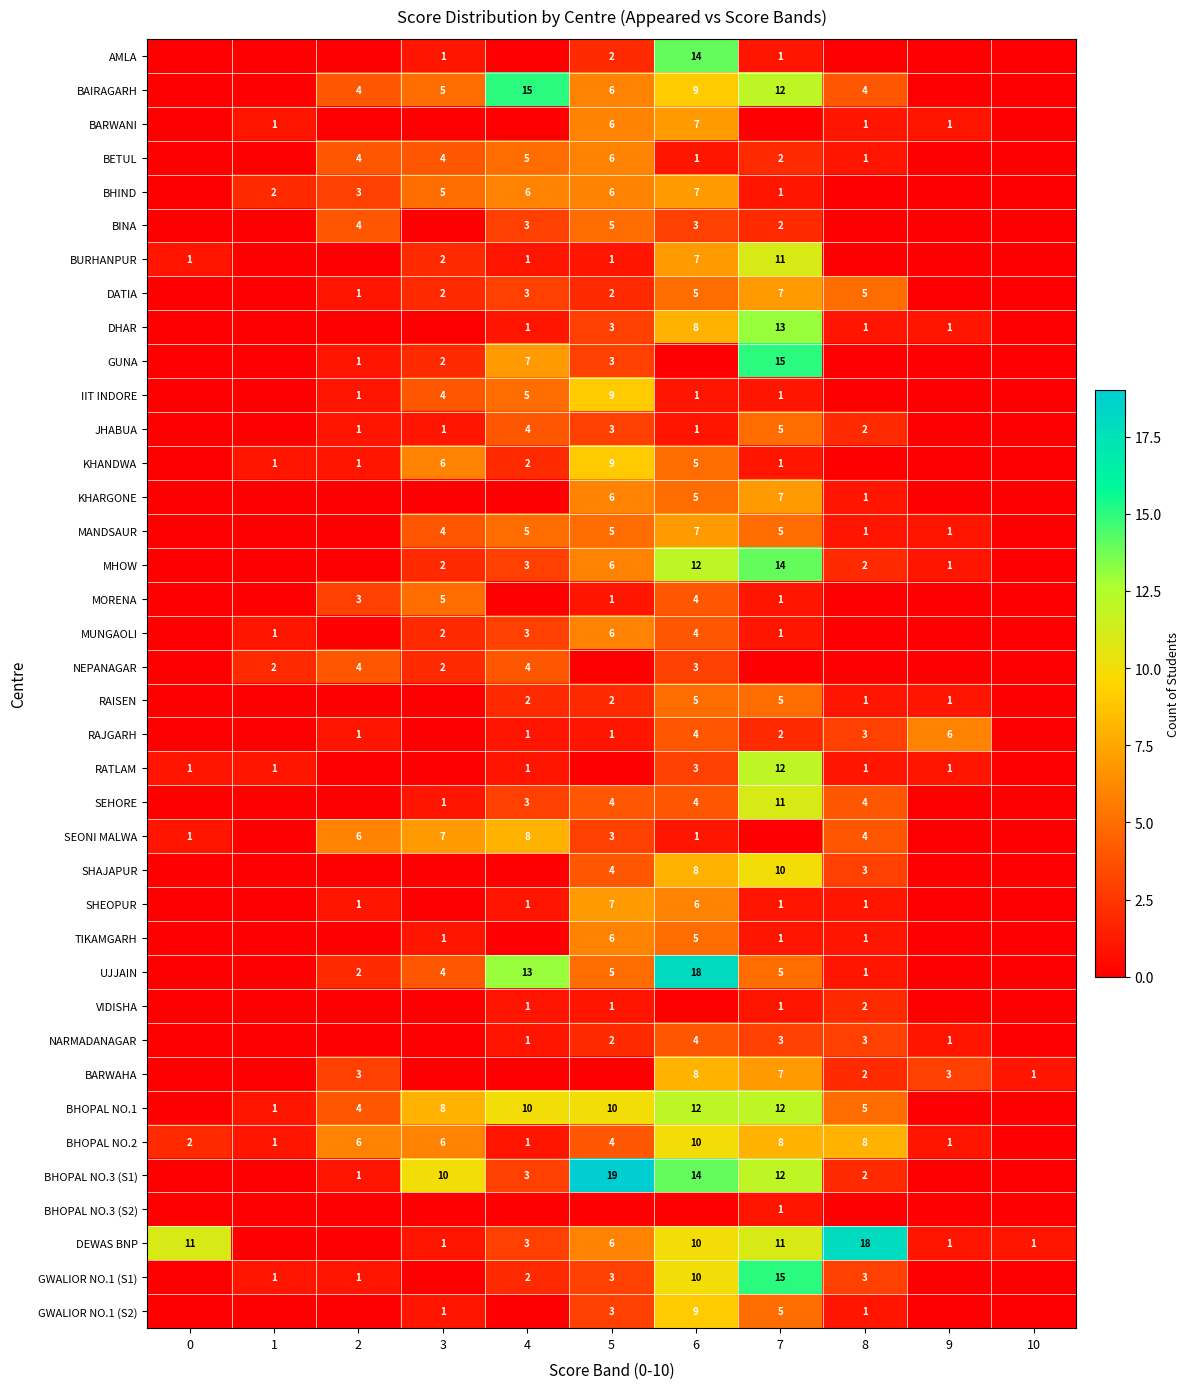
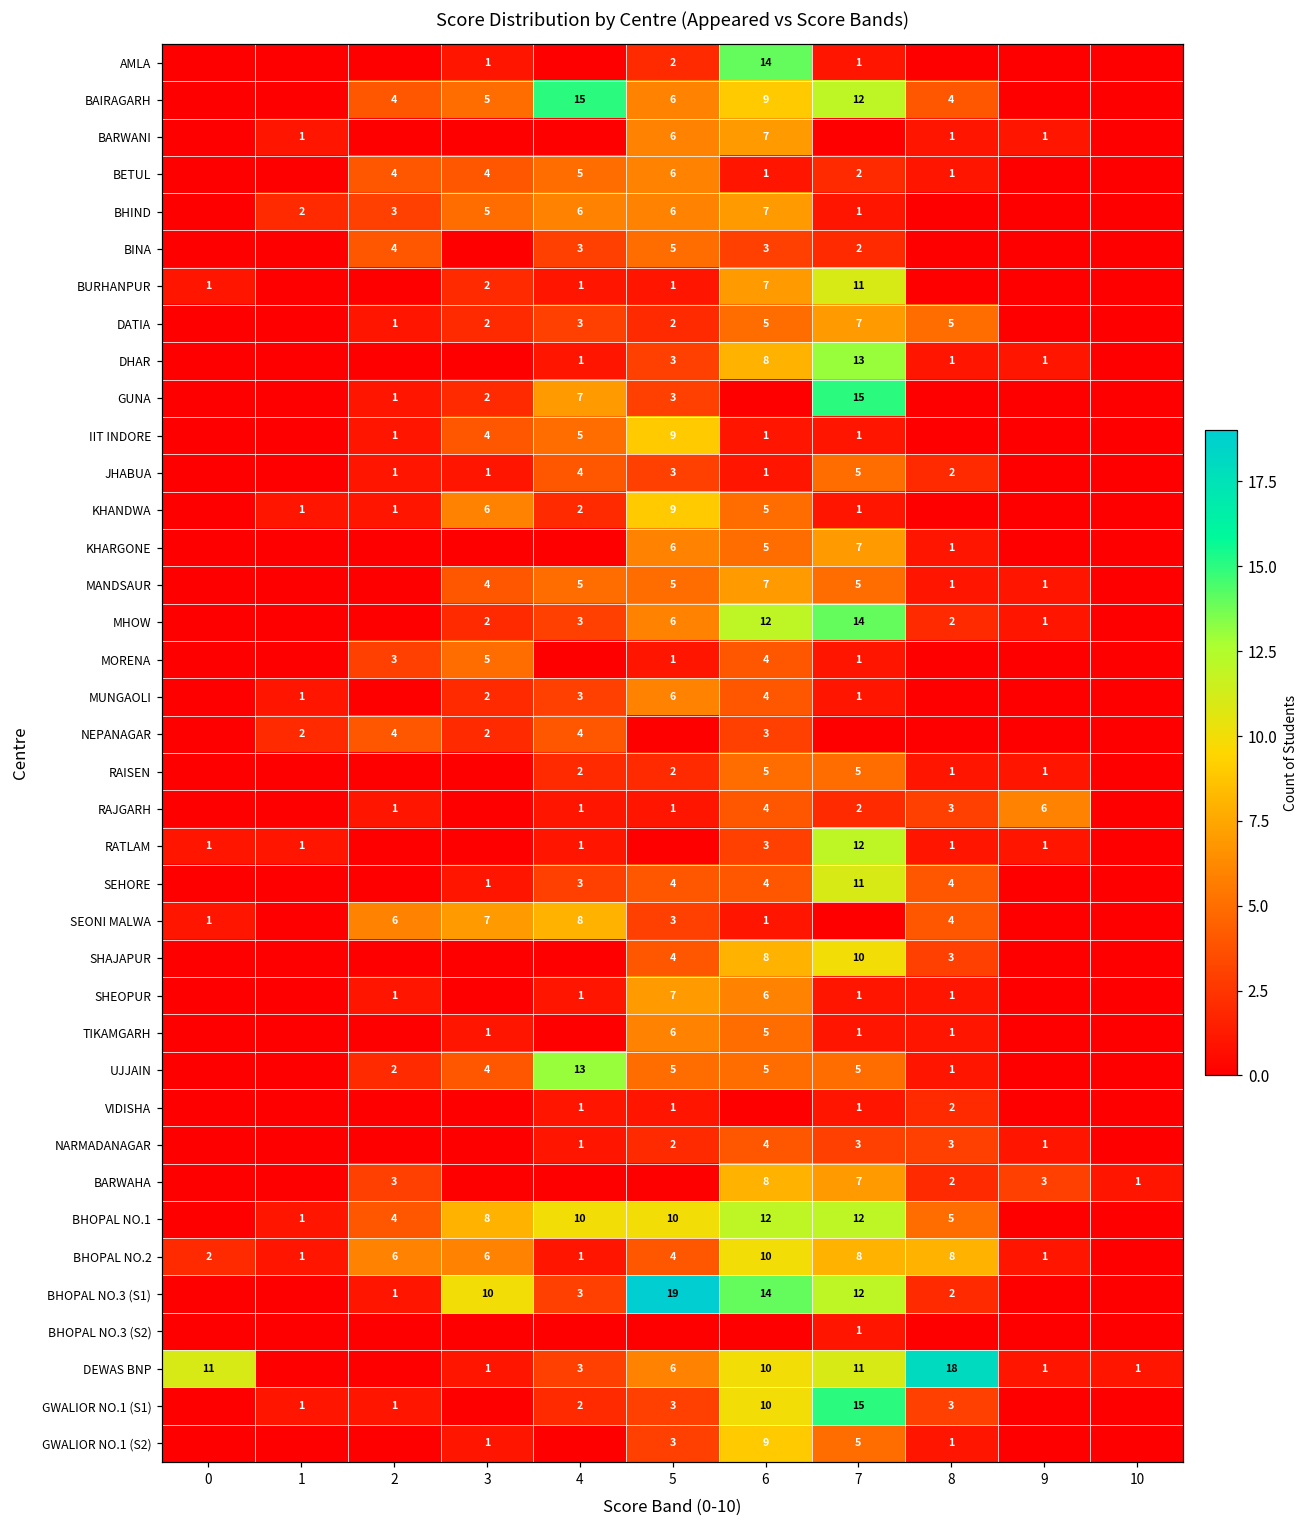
  {
    "UJJAIN": {
      "2": 2,
      "3": 4,
      "4": 13,
      "5": 5,
-     "6": 18,
+     "6": 5,
      "7": 5,
      "8": 1
    }
  }
